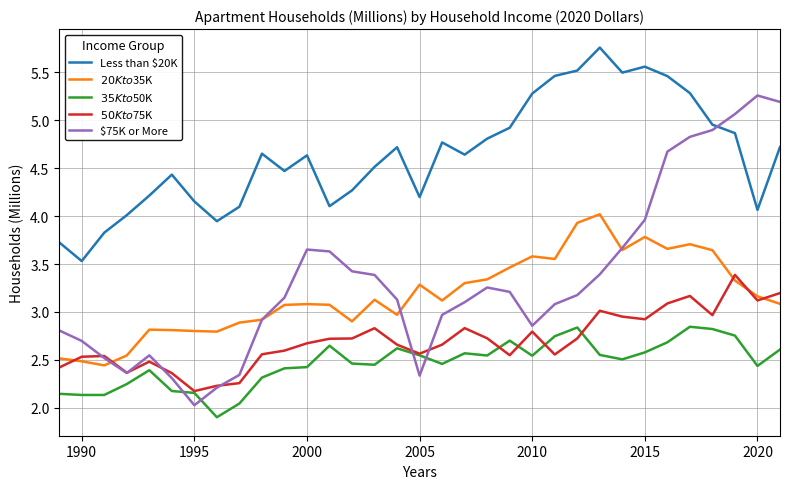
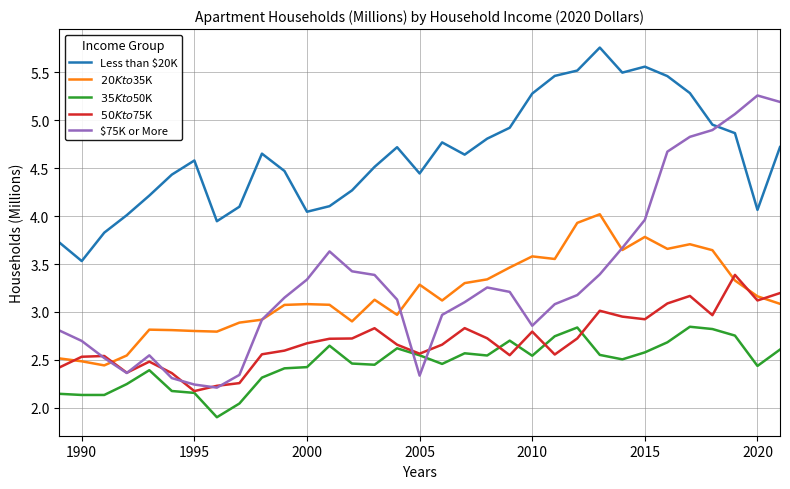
  {
    "Less than $20K": {
      "1990": 3.5,
-     "1995": 4.2,
-     "2000": 4.6,
-     "2005": 4.2,
+     "1995": 4.6,
+     "2000": 4.0,
+     "2005": 4.4,
      "2010": 5.3,
      "2015": 5.6,
      "2020": 4.1
    },
    "$75K or More": {
      "1990": 2.7,
-     "1995": 2.0,
-     "2000": 3.7,
+     "1995": 2.2,
+     "2000": 3.3,
      "2005": 2.3,
      "2010": 2.9,
      "2015": 4.0,
      "2020": 5.3
    }
  }
